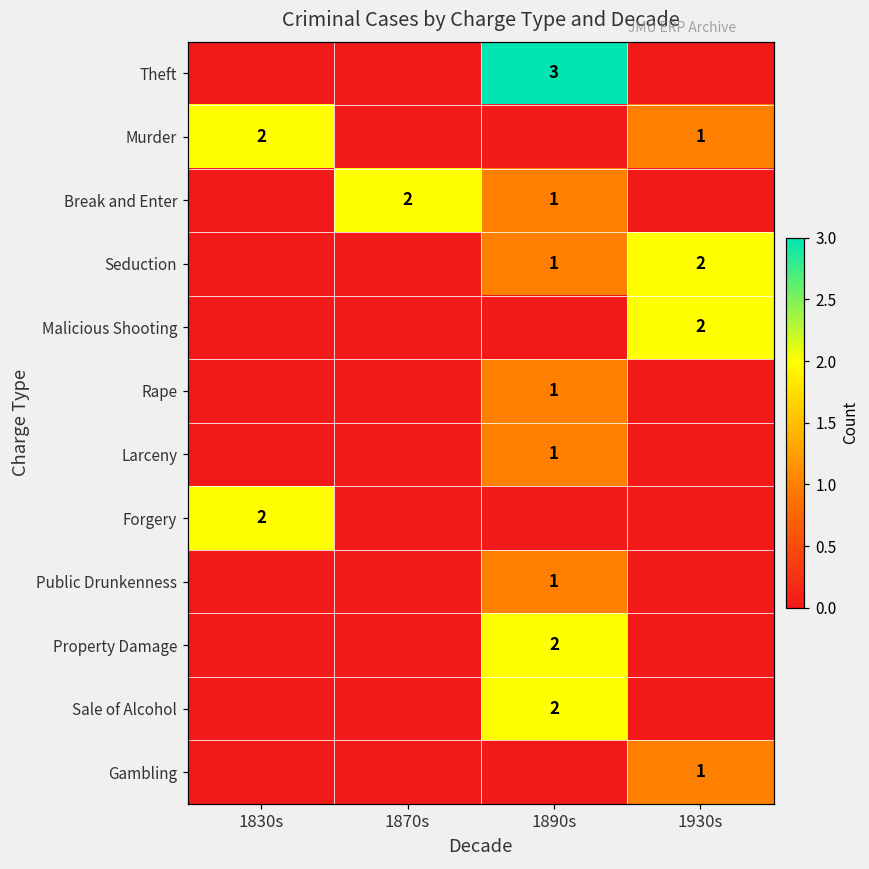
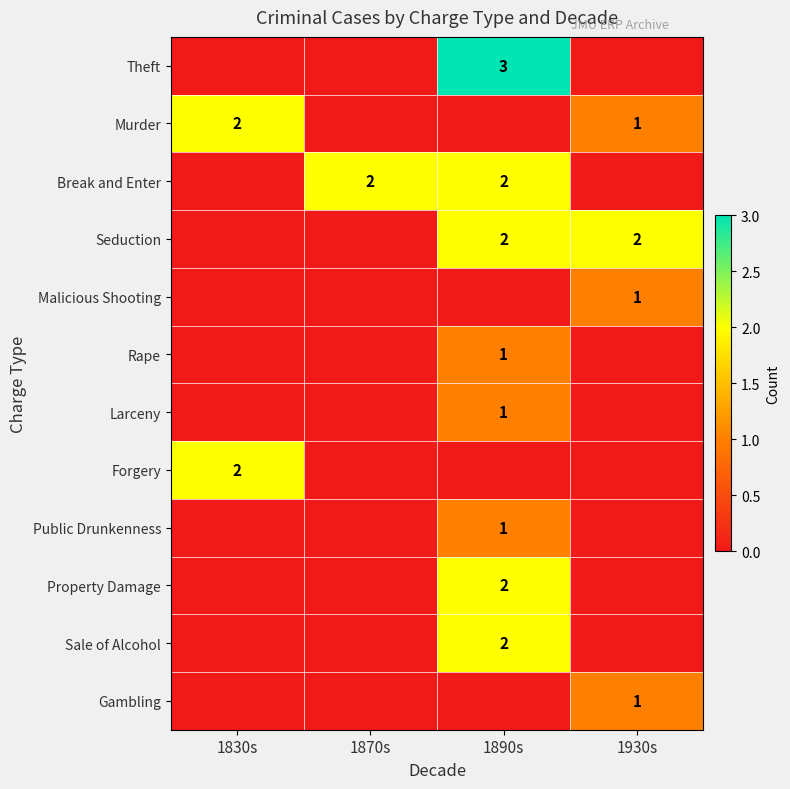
  {
    "Theft": {
      "1890s": 3
    },
    "Murder": {
      "1830s": 2,
      "1930s": 1
    },
    "Break and Enter": {
      "1870s": 2,
-     "1890s": 1
+     "1890s": 2
    },
    "Seduction": {
-     "1890s": 1,
+     "1890s": 2,
      "1930s": 2
    },
    "Malicious Shooting": {
-     "1930s": 2
+     "1930s": 1
    },
    "Rape": {
      "1890s": 1
    },
    "Larceny": {
      "1890s": 1
    },
    "Forgery": {
      "1830s": 2
    },
    "Public Drunkenness": {
      "1890s": 1
    },
    "Property Damage": {
      "1890s": 2
    },
    "Sale of Alcohol": {
      "1890s": 2
    },
    "Gambling": {
      "1930s": 1
    }
  }
